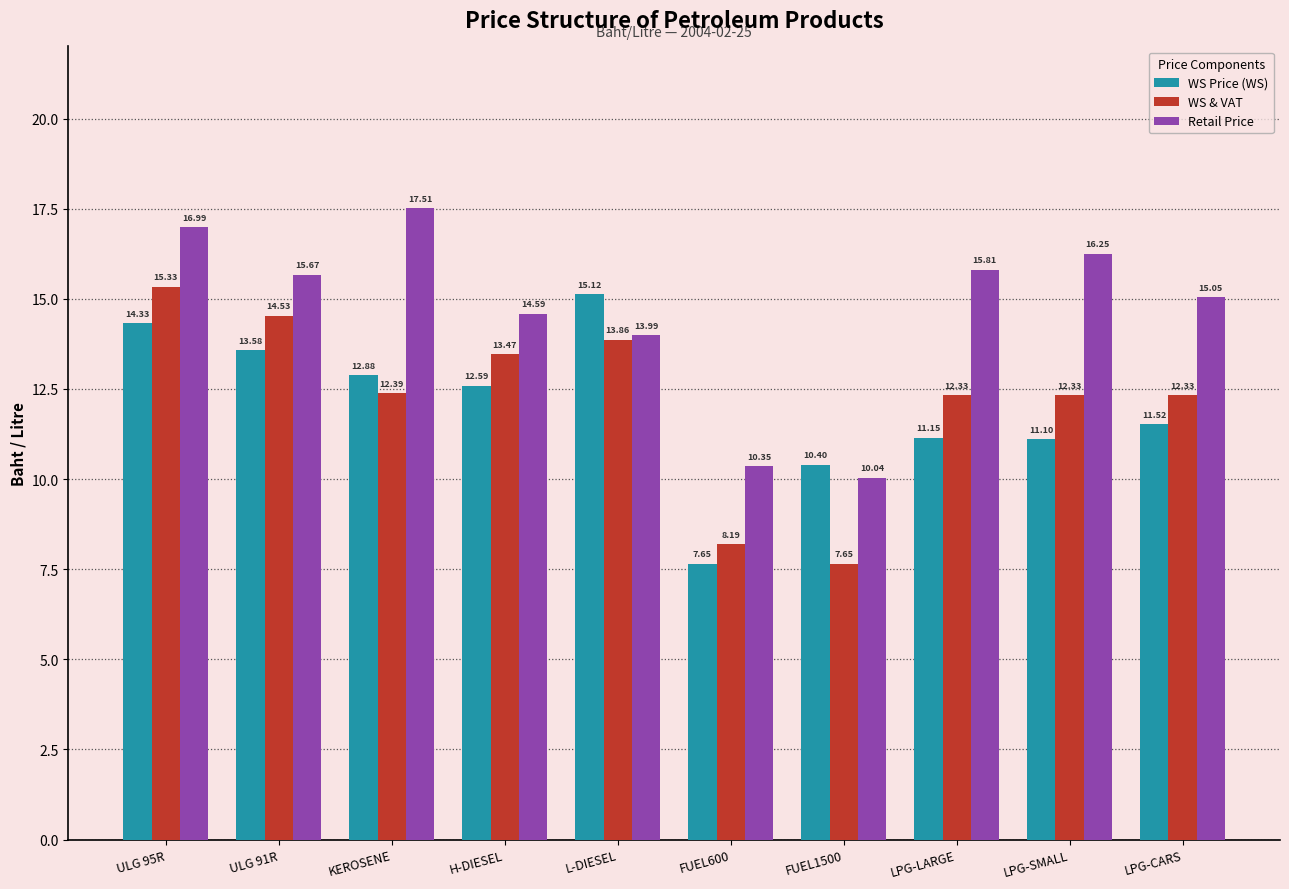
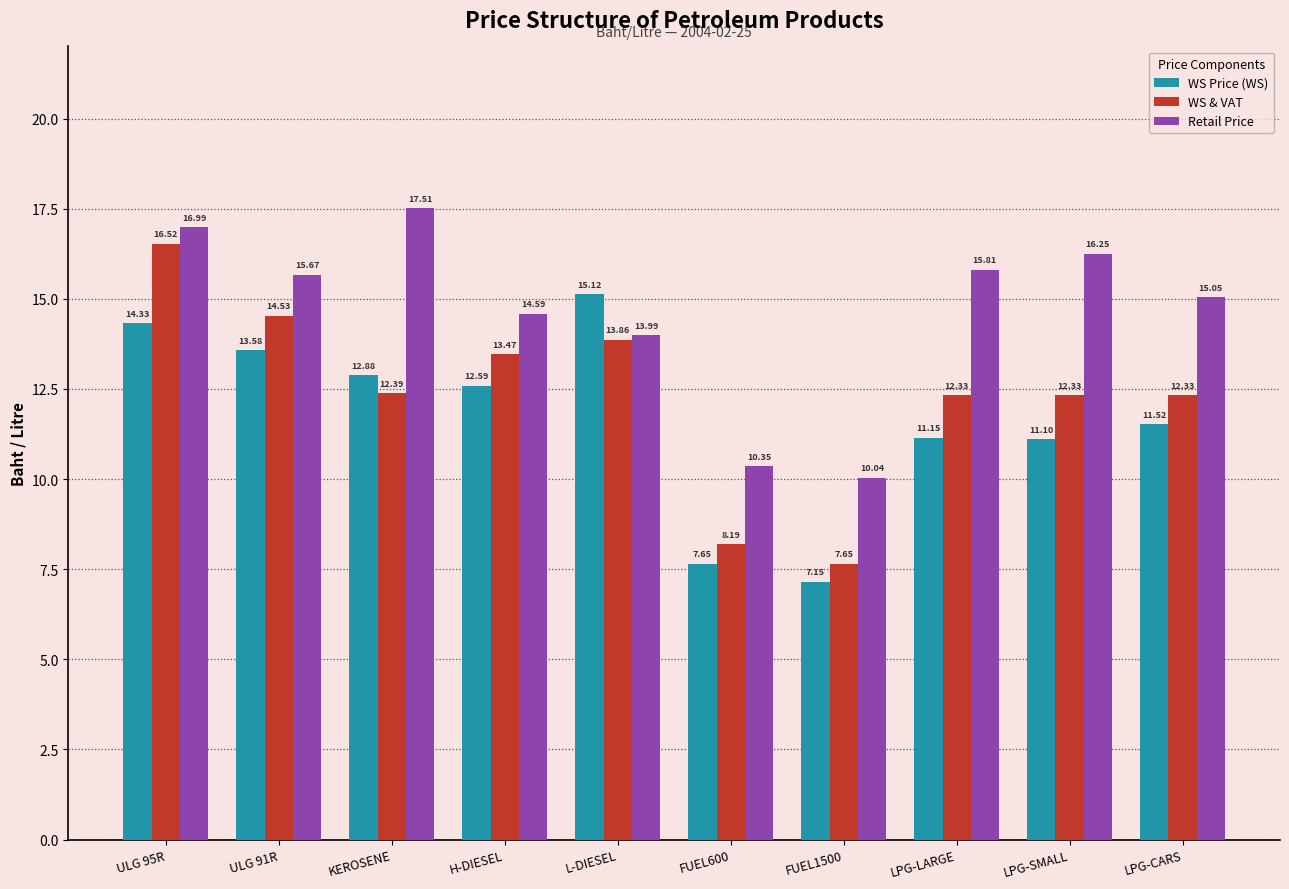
  {
    "WS Price (WS)": {
      "ULG 95R": 14.33,
      "ULG 91R": 13.58,
      "KEROSENE": 12.88,
      "H-DIESEL": 12.59,
      "L-DIESEL": 15.12,
      "FUEL600": 7.65,
-     "FUEL1500": 10.40,
+     "FUEL1500": 7.15,
      "LPG-LARGE": 11.15,
      "LPG-SMALL": 11.10,
      "LPG-CARS": 11.52
    },
    "WS & VAT": {
-     "ULG 95R": 15.33,
+     "ULG 95R": 16.52,
      "ULG 91R": 14.53,
      "KEROSENE": 12.39,
      "H-DIESEL": 13.47,
      "L-DIESEL": 13.86,
      "FUEL600": 8.19,
      "FUEL1500": 7.65,
      "LPG-LARGE": 12.33,
      "LPG-SMALL": 12.33,
      "LPG-CARS": 12.33
    },
    "Retail Price": {
      "ULG 95R": 16.99,
      "ULG 91R": 15.67,
      "KEROSENE": 17.51,
      "H-DIESEL": 14.59,
      "L-DIESEL": 13.99,
      "FUEL600": 10.35,
      "FUEL1500": 10.04,
      "LPG-LARGE": 15.81,
      "LPG-SMALL": 16.25,
      "LPG-CARS": 15.05
    }
  }
